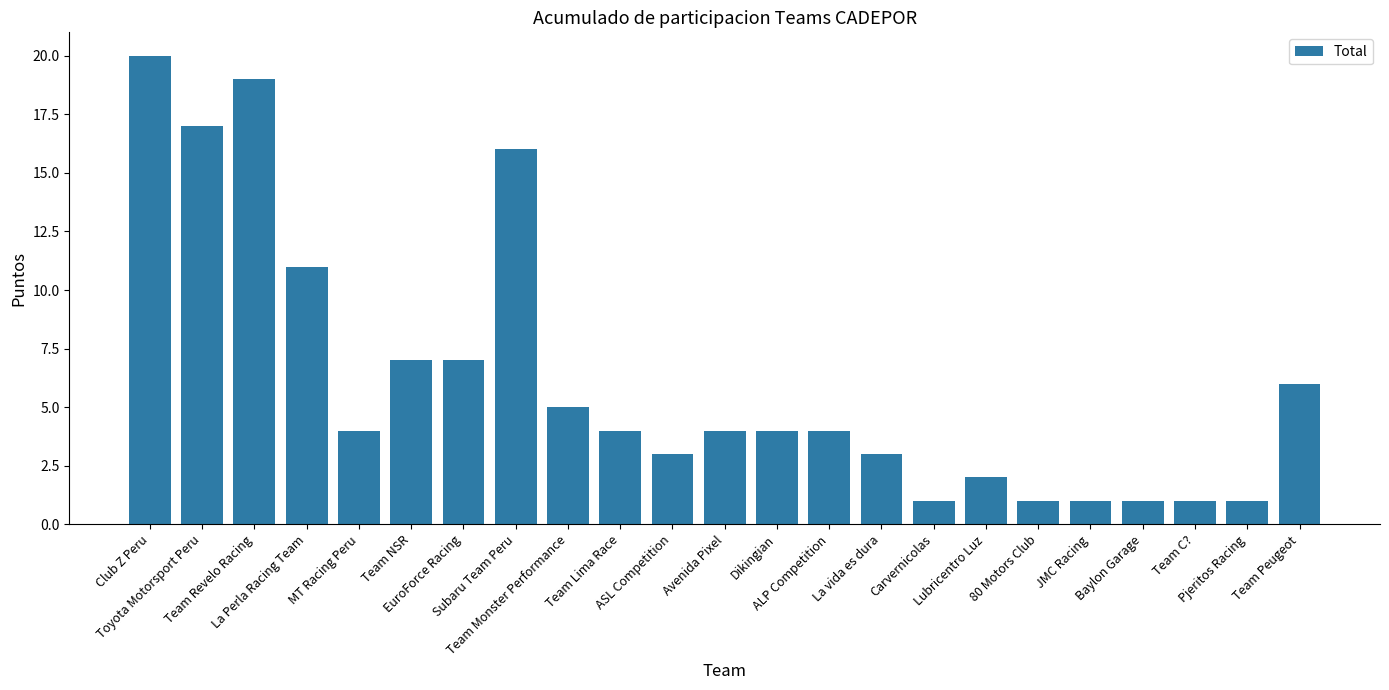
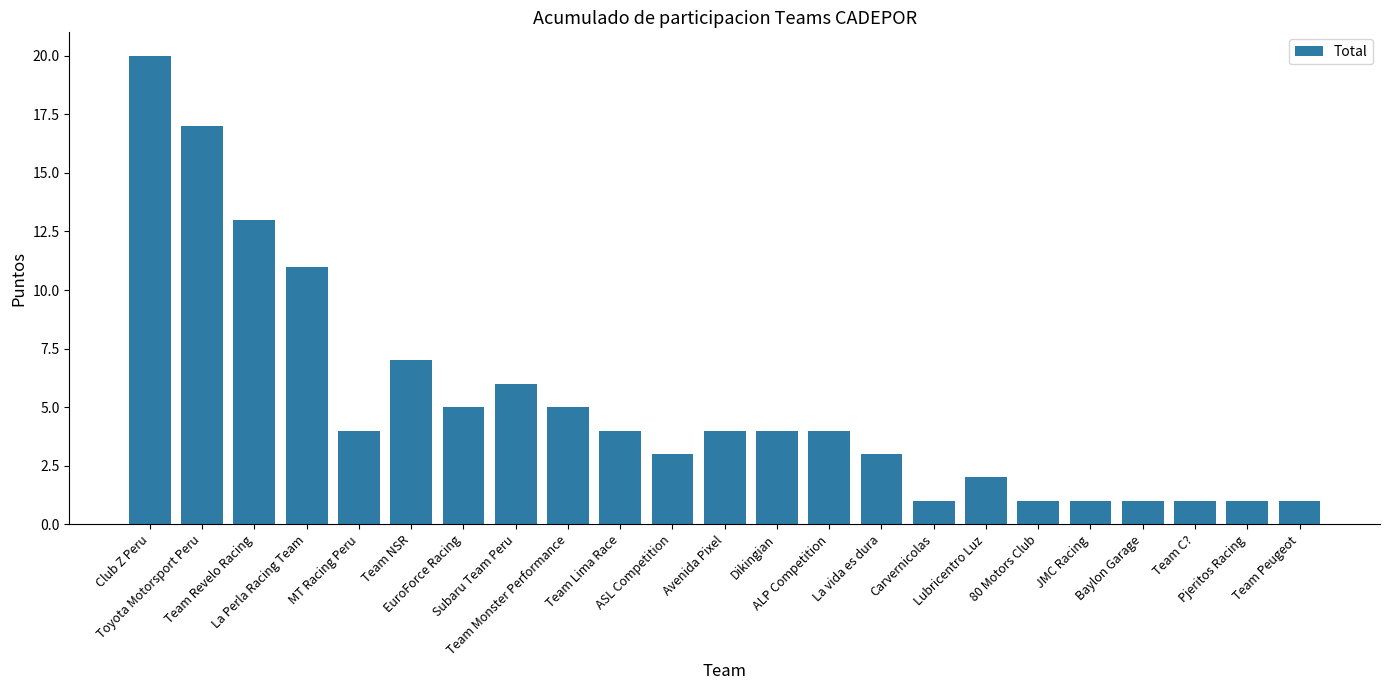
  {
    "Club Z Peru": 20,
    "Toyota Motorsport Peru": 17,
-   "Team Revelo Racing": 19,
+   "Team Revelo Racing": 13,
    "La Perla Racing Team": 11,
    "MT Racing Peru": 4,
    "Team NSR": 7,
-   "EuroForce Racing": 7,
-   "Subaru Team Peru": 16,
+   "EuroForce Racing": 5,
+   "Subaru Team Peru": 6,
    "Team Monster Performance": 5,
    "Team Lima Race": 4,
    "ASL Competition": 3,
    "Avenida Pixel": 4,
    "Dikingian": 4,
    "ALP Competition": 4,
    "La vida es dura": 3,
    "Carvernicolas": 1,
    "Lubricentro Luz": 2,
    "80 Motors Club": 1,
    "JMC Racing": 1,
    "Baylon Garage": 1,
    "Team C?": 1,
    "Pjeritos Racing": 1,
-   "Team Peugeot": 6
+   "Team Peugeot": 1
  }
